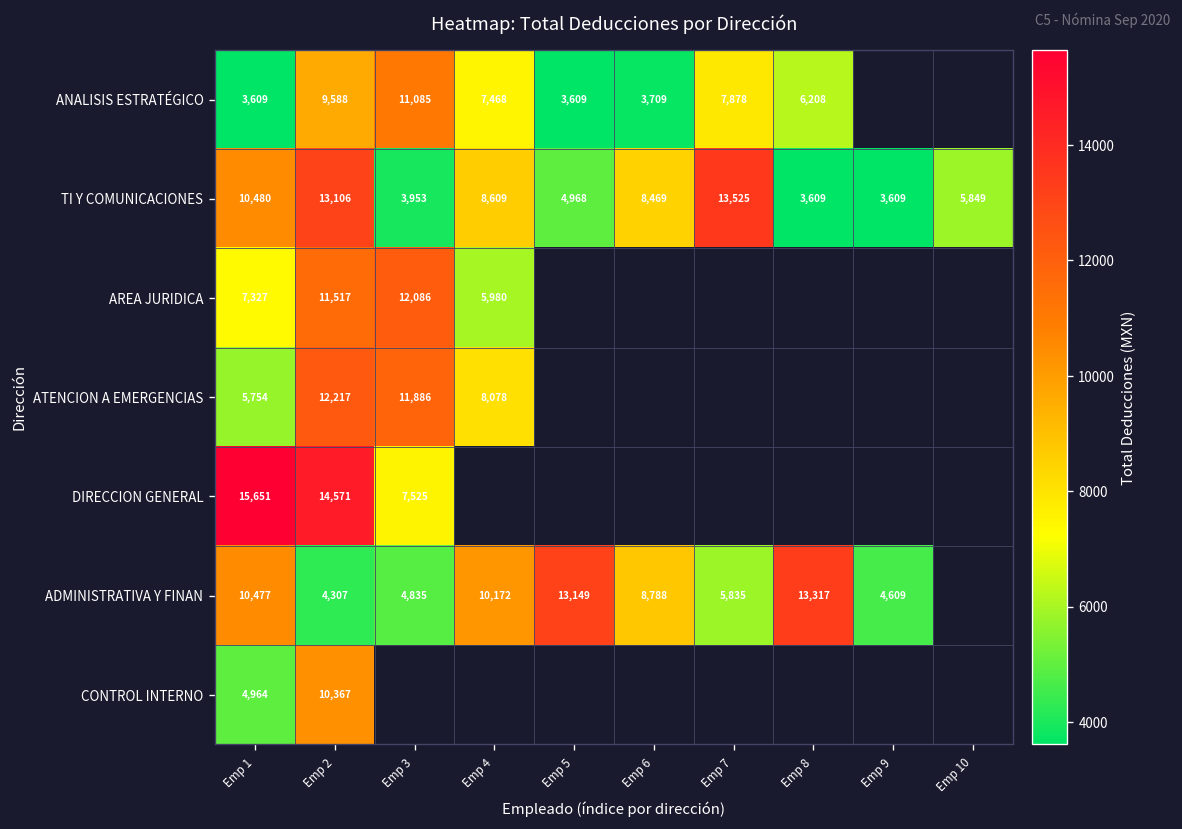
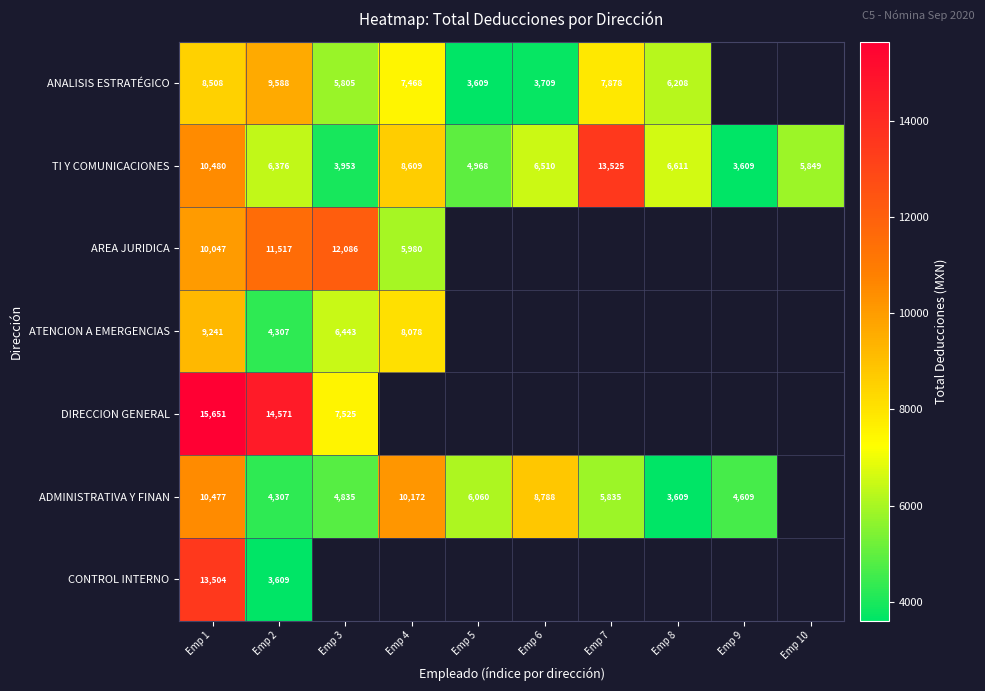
  {
    "ANALISIS ESTRATÉGICO": {
-     "Emp 1": "3,609",
+     "Emp 1": "8,508",
      "Emp 2": "9,588",
-     "Emp 3": "11,085",
+     "Emp 3": "5,805",
      "Emp 4": "7,468",
      "Emp 5": "3,609",
      "Emp 6": "3,709",
      "Emp 7": "7,878",
      "Emp 8": "6,208"
    },
    "TI Y COMUNICACIONES": {
      "Emp 1": "10,480",
-     "Emp 2": "13,106",
+     "Emp 2": "6,376",
      "Emp 3": "3,953",
      "Emp 4": "8,609",
      "Emp 5": "4,968",
-     "Emp 6": "8,469",
+     "Emp 6": "6,510",
      "Emp 7": "13,525",
-     "Emp 8": "3,609",
+     "Emp 8": "6,611",
      "Emp 9": "3,609",
      "Emp 10": "5,849"
    },
    "AREA JURIDICA": {
-     "Emp 1": "7,327",
+     "Emp 1": "10,047",
      "Emp 2": "11,517",
      "Emp 3": "12,086",
      "Emp 4": "5,980"
    },
    "ATENCION A EMERGENCIAS": {
-     "Emp 1": "5,754",
-     "Emp 2": "12,217",
-     "Emp 3": "11,886",
+     "Emp 1": "9,241",
+     "Emp 2": "4,307",
+     "Emp 3": "6,443",
      "Emp 4": "8,078"
    },
    "DIRECCION GENERAL": {
      "Emp 1": "15,651",
      "Emp 2": "14,571",
      "Emp 3": "7,525"
    },
    "ADMINISTRATIVA Y FINAN": {
      "Emp 1": "10,477",
      "Emp 2": "4,307",
      "Emp 3": "4,835",
      "Emp 4": "10,172",
-     "Emp 5": "13,149",
+     "Emp 5": "6,060",
      "Emp 6": "8,788",
      "Emp 7": "5,835",
-     "Emp 8": "13,317",
+     "Emp 8": "3,609",
      "Emp 9": "4,609"
    },
    "CONTROL INTERNO": {
-     "Emp 1": "4,964",
-     "Emp 2": "10,367"
+     "Emp 1": "13,504",
+     "Emp 2": "3,609"
    }
  }
